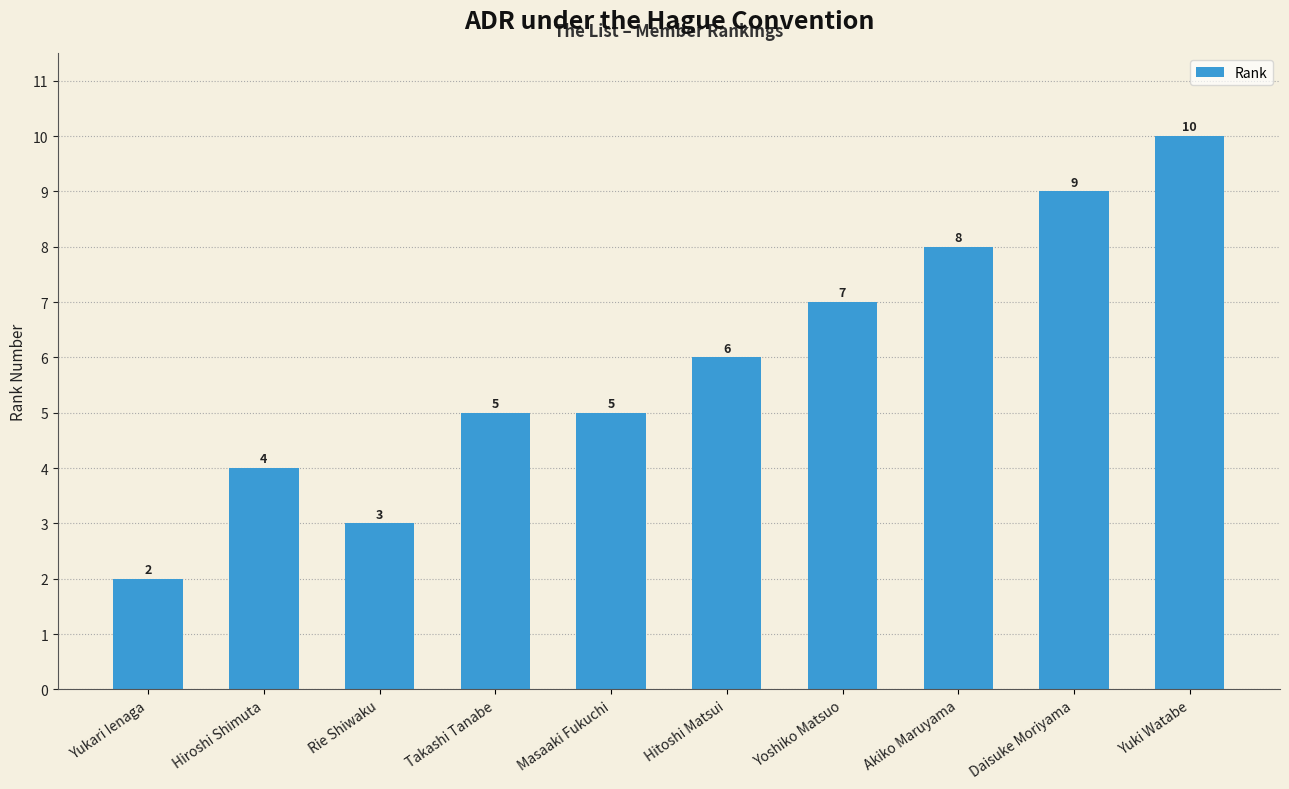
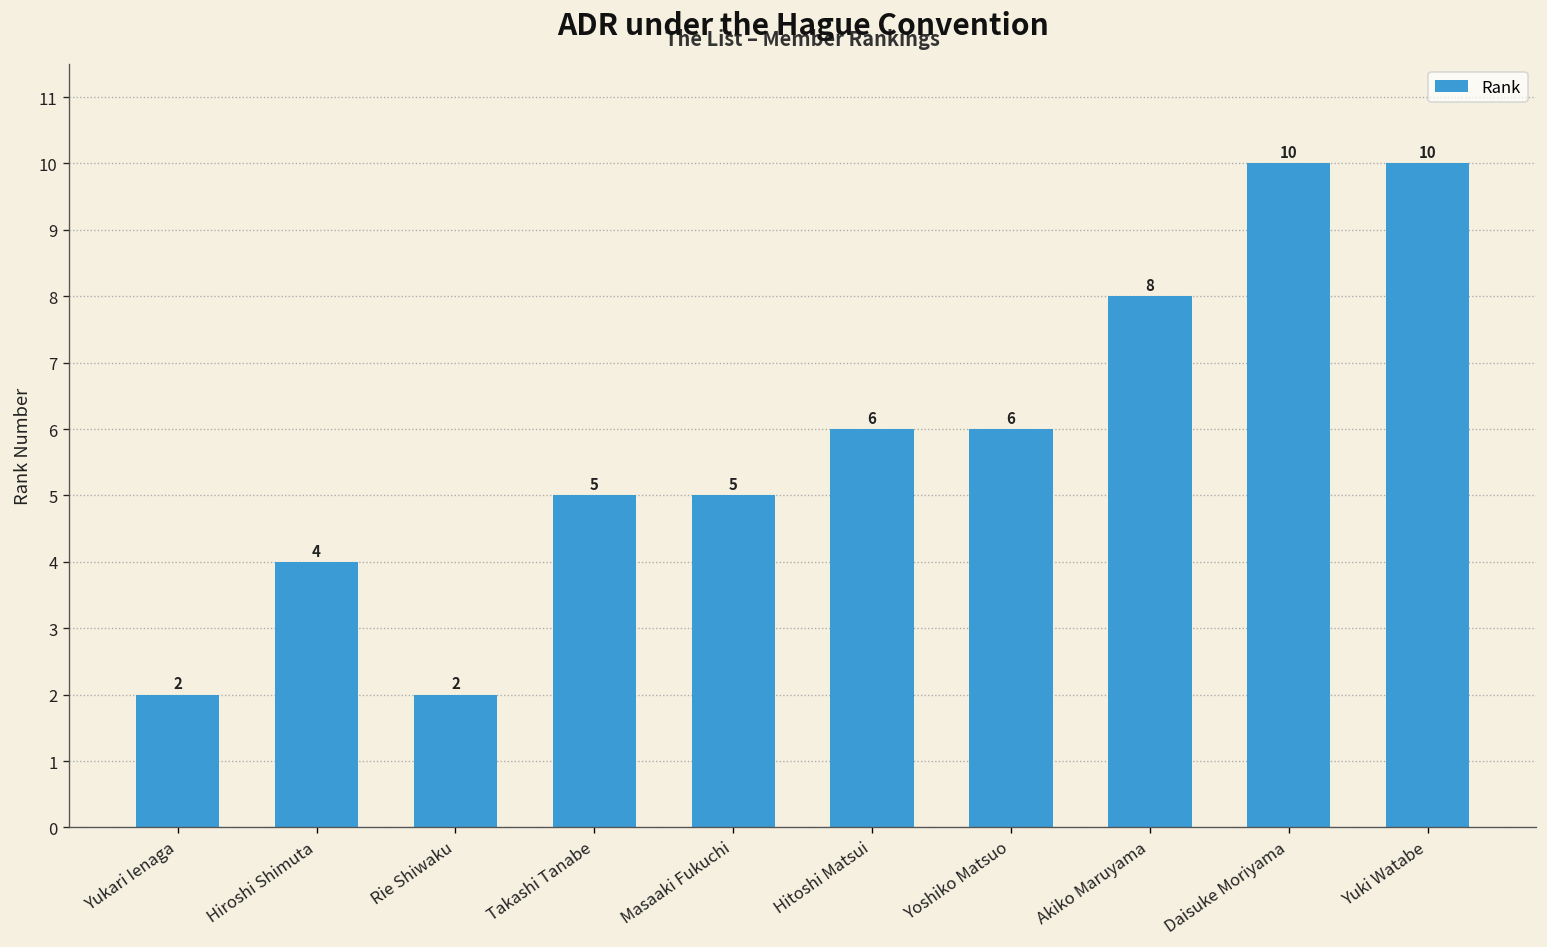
  {
    "Yukari Ienaga": 2,
    "Hiroshi Shimuta": 4,
-   "Rie Shiwaku": 3,
+   "Rie Shiwaku": 2,
    "Takashi Tanabe": 5,
    "Masaaki Fukuchi": 5,
    "Hitoshi Matsui": 6,
-   "Yoshiko Matsuo": 7,
+   "Yoshiko Matsuo": 6,
    "Akiko Maruyama": 8,
-   "Daisuke Moriyama": 9,
+   "Daisuke Moriyama": 10,
    "Yuki Watabe": 10
  }
